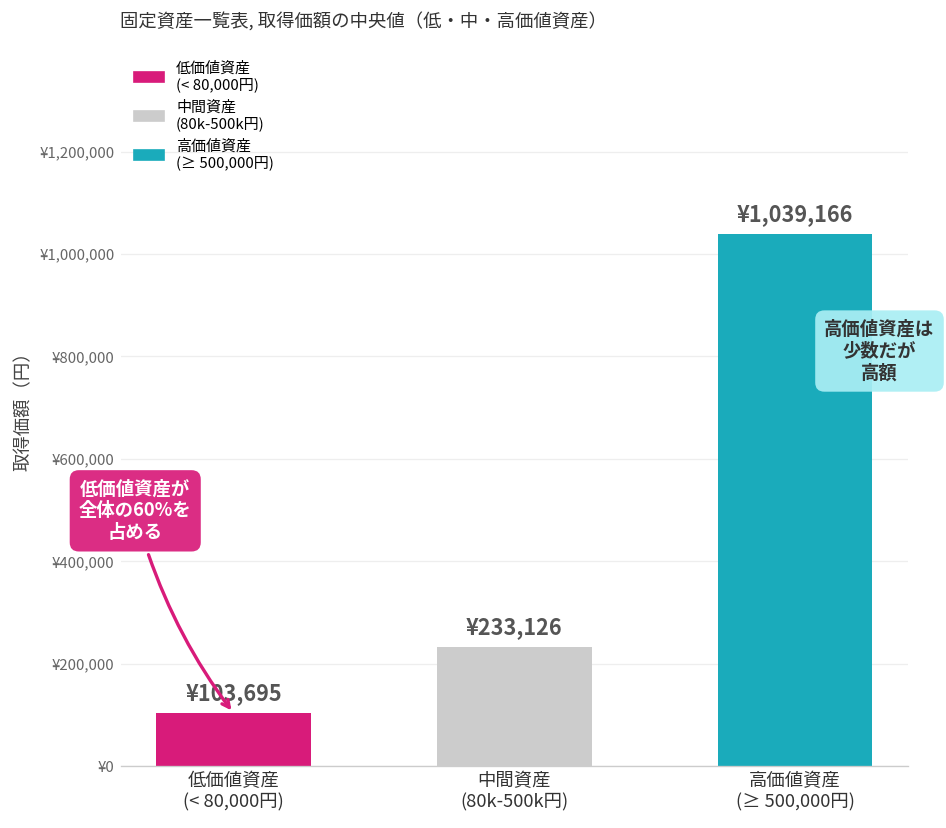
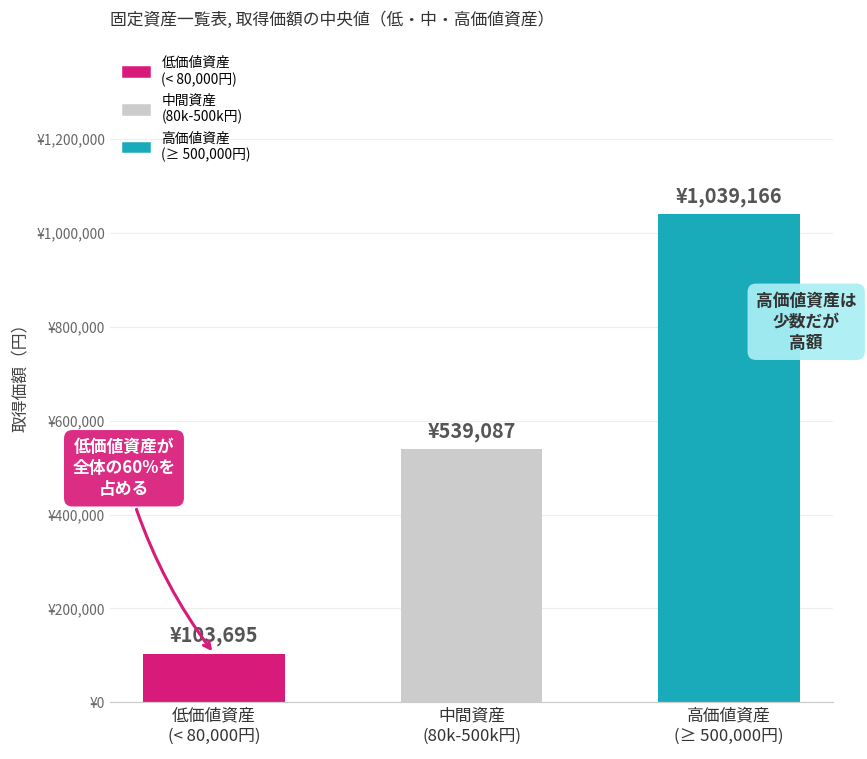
  {
    "低価値資産 (< 80,000円)": "¥103,695",
-   "中間資産 (80k-500k円)": "¥233,126",
+   "中間資産 (80k-500k円)": "¥539,087",
    "高価値資産 (≥ 500,000円)": "¥1,039,166"
  }
